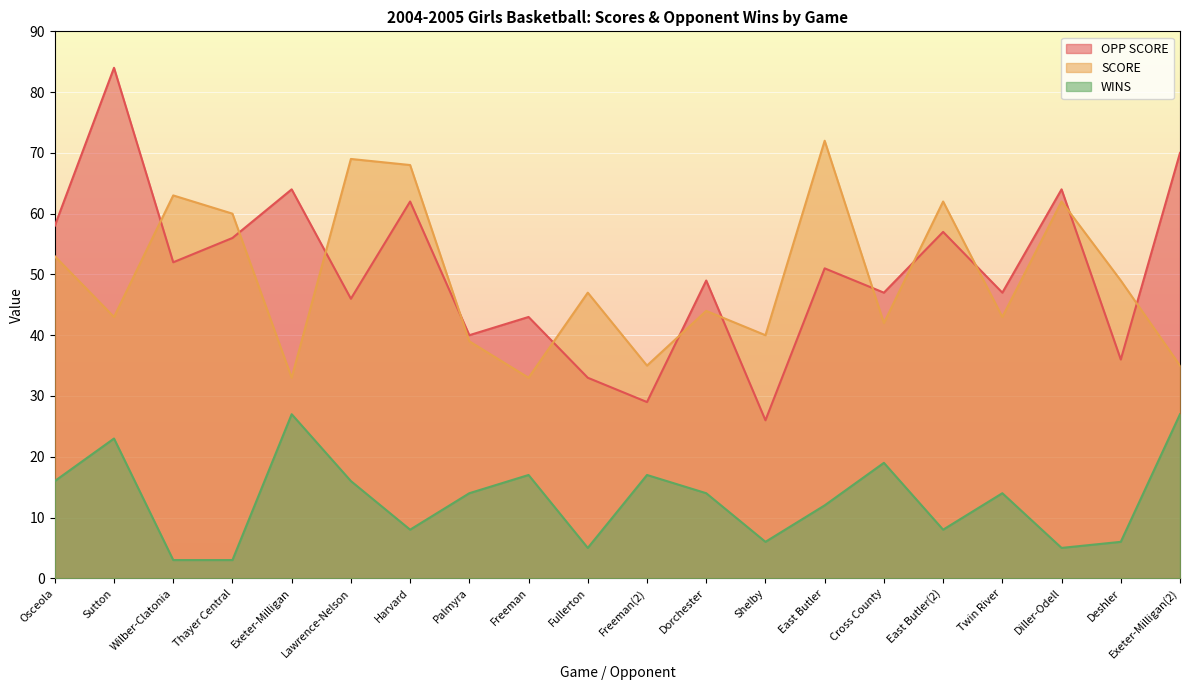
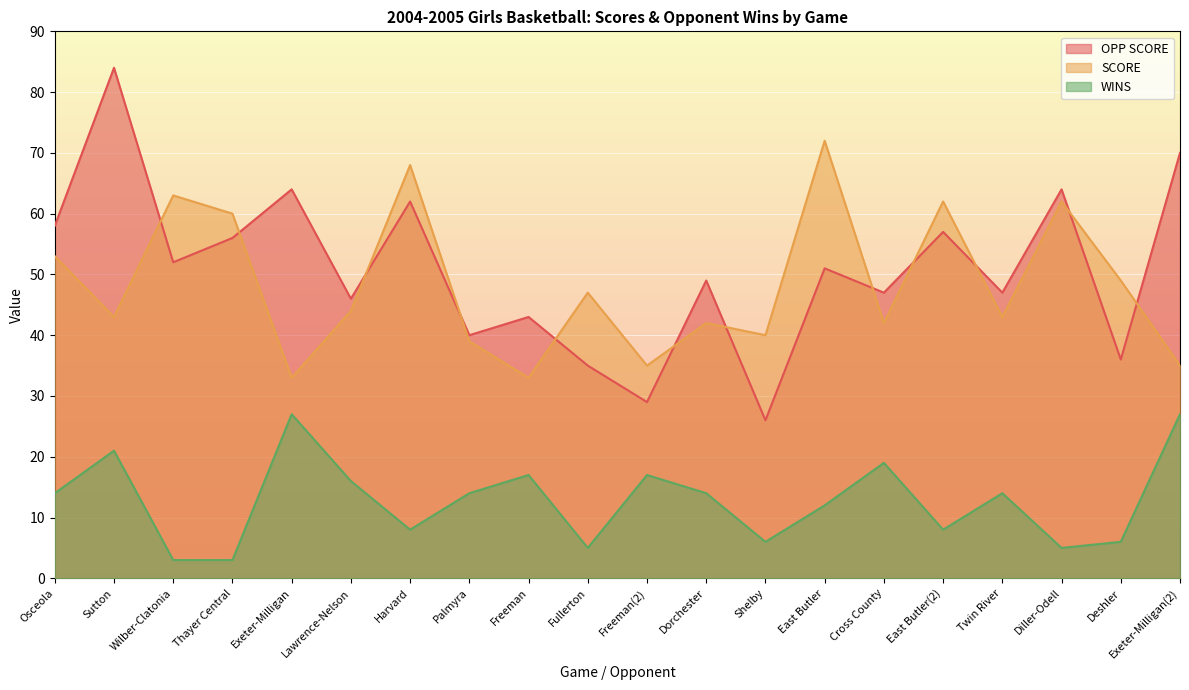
  {
    "OPP SCORE": {
      "Osceola": 58,
      "Sutton": 84,
      "Wilber-Clatonia": 52,
      "Thayer Central": 56,
      "Exeter-Milligan": 64,
      "Lawrence-Nelson": 46,
      "Harvard": 62,
      "Palmyra": 40,
      "Freeman": 43,
-     "Fullerton": 33,
+     "Fullerton": 35,
      "Freeman(2)": 29,
      "Dorchester": 49,
      "Shelby": 26,
      "East Butler": 51,
      "Cross County": 47,
      "East Butler(2)": 57,
      "Twin River": 47,
      "Diller-Odell": 64,
      "Deshler": 36,
      "Exeter-Milligan(2)": 70
    },
    "SCORE": {
      "Osceola": 53,
      "Sutton": 43,
      "Wilber-Clatonia": 63,
      "Thayer Central": 60,
      "Exeter-Milligan": 33,
-     "Lawrence-Nelson": 69,
+     "Lawrence-Nelson": 44,
      "Harvard": 68,
      "Palmyra": 39,
      "Freeman": 33,
      "Fullerton": 47,
      "Freeman(2)": 35,
-     "Dorchester": 44,
+     "Dorchester": 42,
      "Shelby": 40,
      "East Butler": 72,
      "Cross County": 42,
      "East Butler(2)": 62,
      "Twin River": 43,
      "Diller-Odell": 62,
      "Deshler": 49,
      "Exeter-Milligan(2)": 35
    },
    "WINS": {
-     "Osceola": 16,
-     "Sutton": 23,
+     "Osceola": 14,
+     "Sutton": 21,
      "Wilber-Clatonia": 3,
      "Thayer Central": 3,
      "Exeter-Milligan": 27,
      "Lawrence-Nelson": 16,
      "Harvard": 8,
      "Palmyra": 14,
      "Freeman": 17,
      "Fullerton": 5,
      "Freeman(2)": 17,
      "Dorchester": 14,
      "Shelby": 6,
      "East Butler": 12,
      "Cross County": 19,
      "East Butler(2)": 8,
      "Twin River": 14,
      "Diller-Odell": 5,
      "Deshler": 6,
      "Exeter-Milligan(2)": 27
    }
  }
